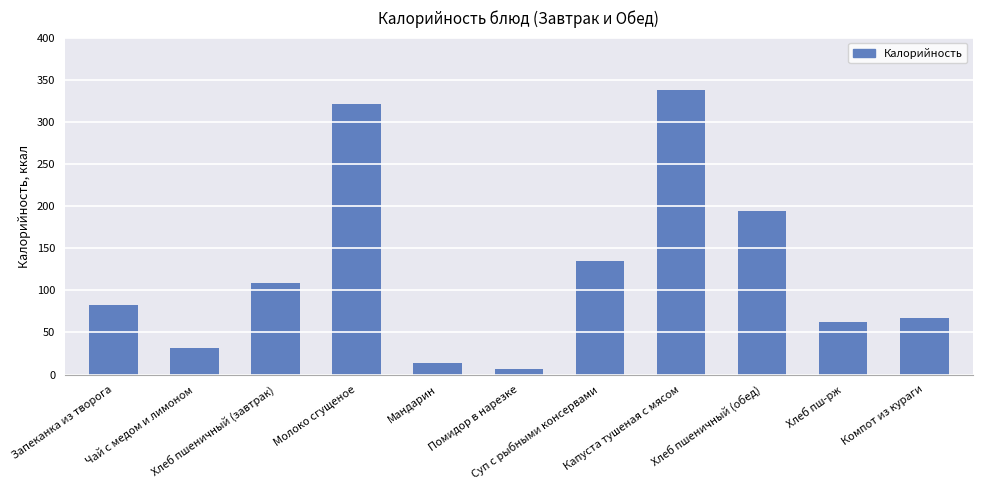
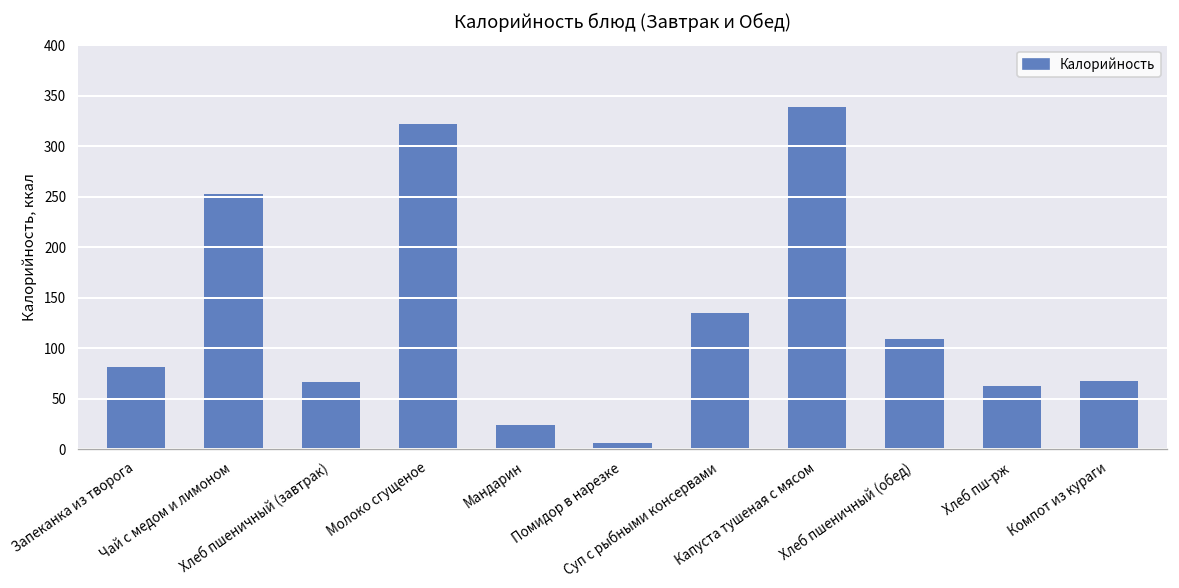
  {
    "Запеканка из творога": 80,
-   "Чай с медом и лимоном": 30,
-   "Хлеб пшеничный (завтрак)": 110,
+   "Чай с медом и лимоном": 250,
+   "Хлеб пшеничный (завтрак)": 70,
    "Молоко сгущеное": 320,
-   "Мандарин": 10,
+   "Мандарин": 20,
    "Помидор в нарезке": 10,
    "Суп с рыбными консервами": 130,
    "Капуста тушеная с мясом": 340,
-   "Хлеб пшеничный (обед)": 190,
+   "Хлеб пшеничный (обед)": 110,
    "Хлеб пш-рж": 60,
    "Компот из кураги": 70
  }
